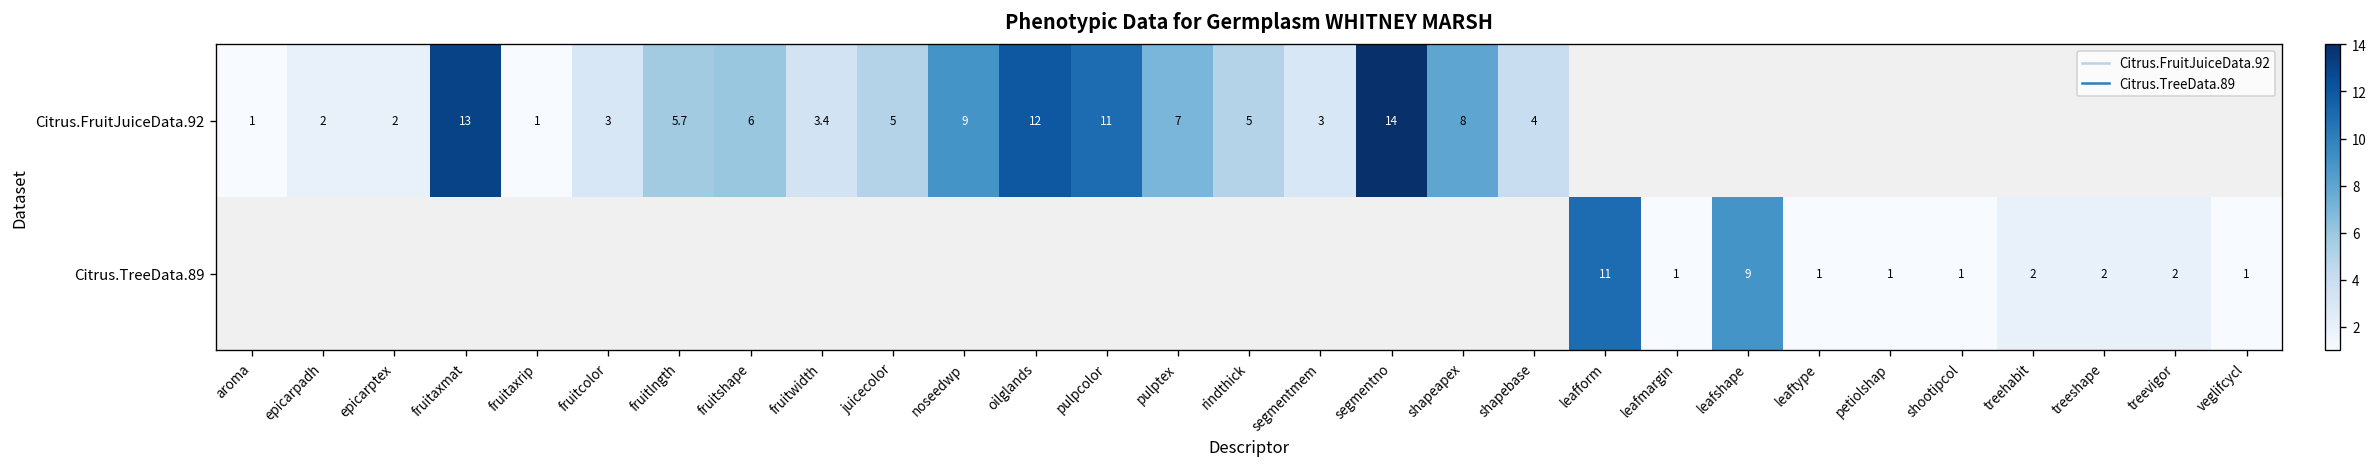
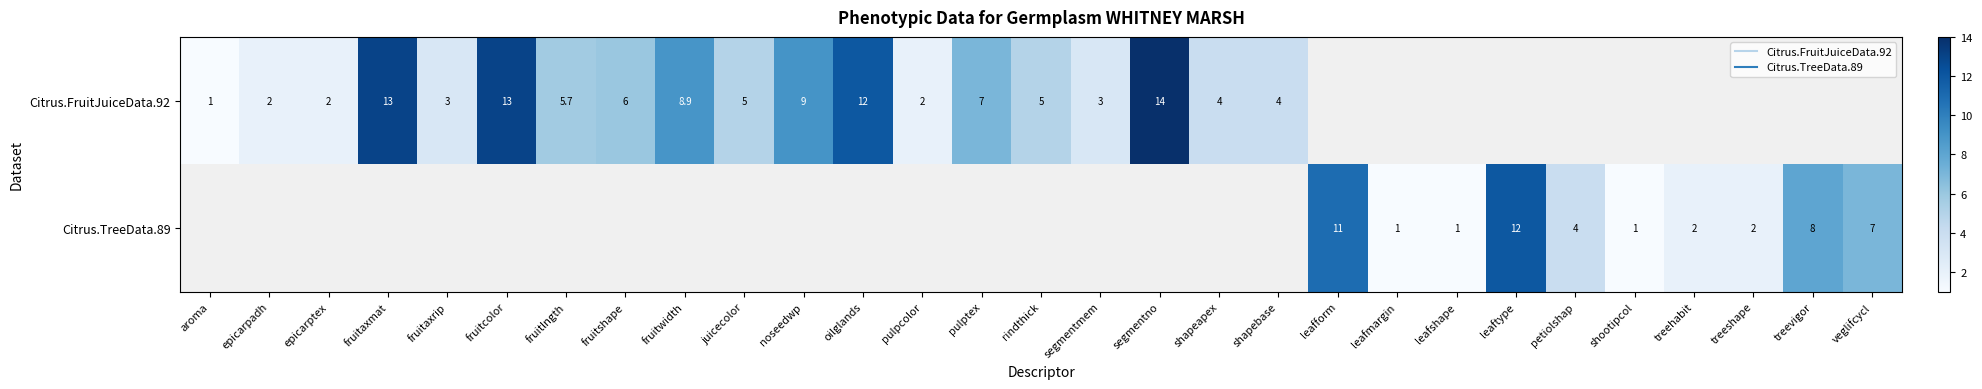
  {
    "Citrus.FruitJuiceData.92": {
      "aroma": 1,
      "epicarpadh": 2,
      "epicarptex": 2,
      "fruitaxmat": 13,
-     "fruitaxrip": 1,
-     "fruitcolor": 3,
+     "fruitaxrip": 3,
+     "fruitcolor": 13,
      "fruitlngth": 5.7,
      "fruitshape": 6,
-     "fruitwidth": 3.4,
+     "fruitwidth": 8.9,
      "juicecolor": 5,
      "noseedwp": 9,
      "oilglands": 12,
-     "pulpcolor": 11,
+     "pulpcolor": 2,
      "pulptex": 7,
      "rindthick": 5,
      "segmentmem": 3,
      "segmentno": 14,
-     "shapeapex": 8,
+     "shapeapex": 4,
      "shapebase": 4
    },
    "Citrus.TreeData.89": {
      "leafform": 11,
      "leafmargin": 1,
-     "leafshape": 9,
-     "leaftype": 1,
-     "petiolshap": 1,
+     "leafshape": 1,
+     "leaftype": 12,
+     "petiolshap": 4,
      "shootipcol": 1,
      "treehabit": 2,
      "treeshape": 2,
-     "treevigor": 2,
-     "veglifcycl": 1
+     "treevigor": 8,
+     "veglifcycl": 7
    }
  }
